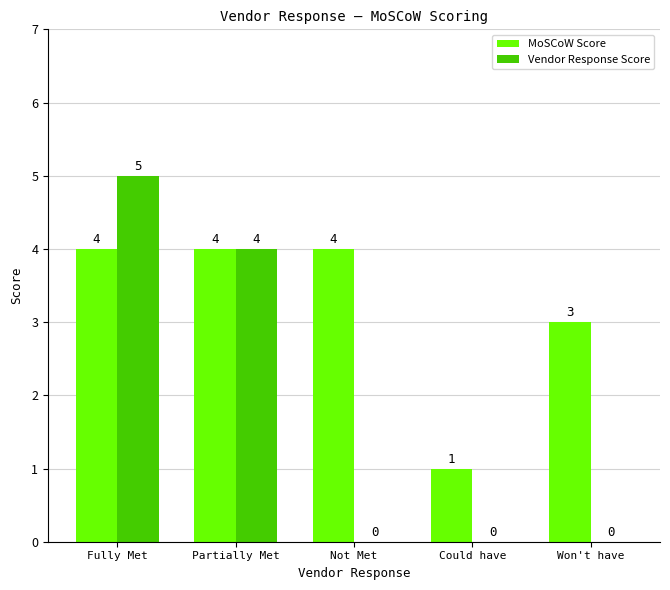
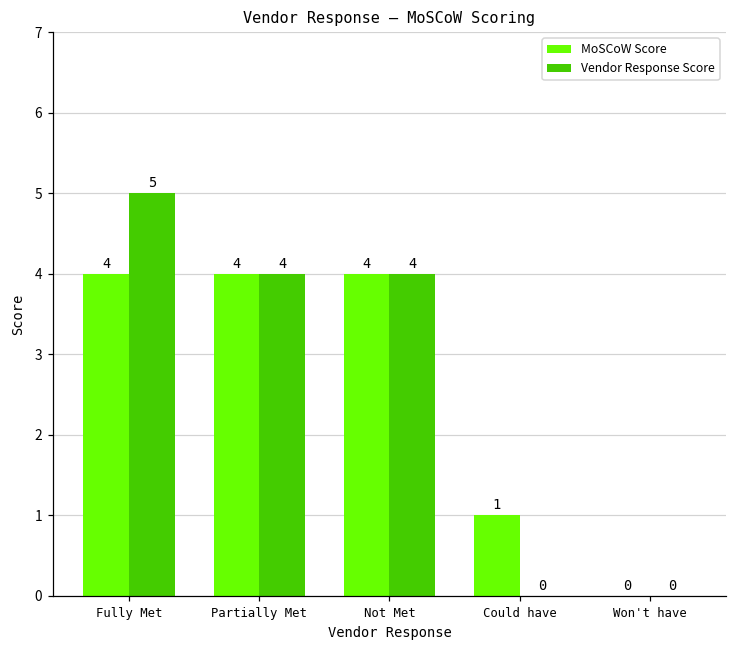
  {
    "MoSCoW Score": {
      "Fully Met": 4,
      "Partially Met": 4,
      "Not Met": 4,
      "Could have": 1,
-     "Won't have": 3
+     "Won't have": 0
    },
    "Vendor Response Score": {
      "Fully Met": 5,
      "Partially Met": 4,
-     "Not Met": 0,
+     "Not Met": 4,
      "Could have": 0,
      "Won't have": 0
    }
  }
